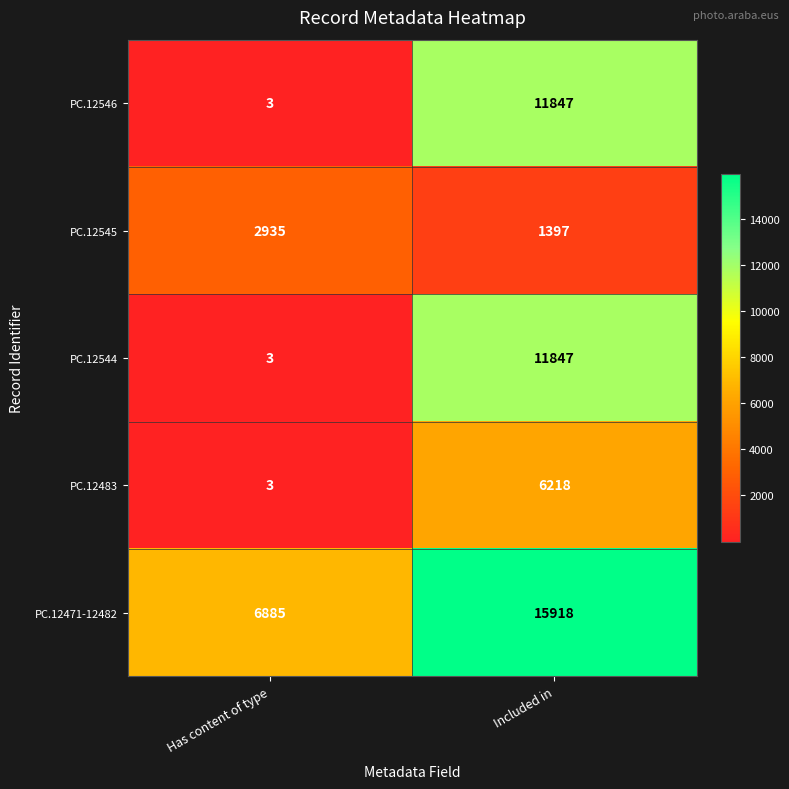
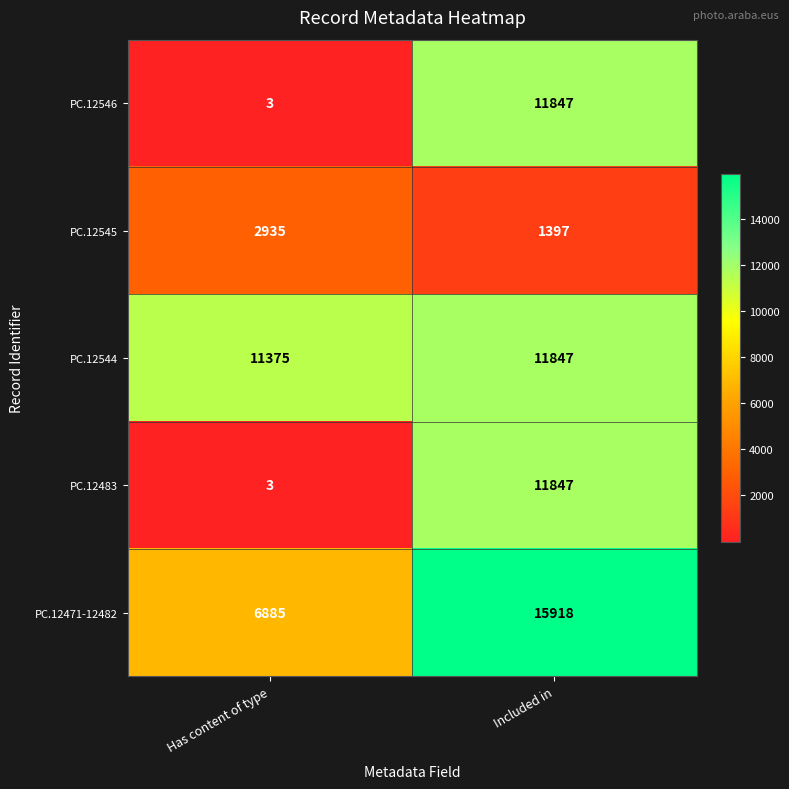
  {
    "PC.12546": {
      "Has content of type": 3,
      "Included in": 11847
    },
    "PC.12545": {
      "Has content of type": 2935,
      "Included in": 1397
    },
    "PC.12544": {
-     "Has content of type": 3,
+     "Has content of type": 11375,
      "Included in": 11847
    },
    "PC.12483": {
      "Has content of type": 3,
-     "Included in": 6218
+     "Included in": 11847
    },
    "PC.12471-12482": {
      "Has content of type": 6885,
      "Included in": 15918
    }
  }
